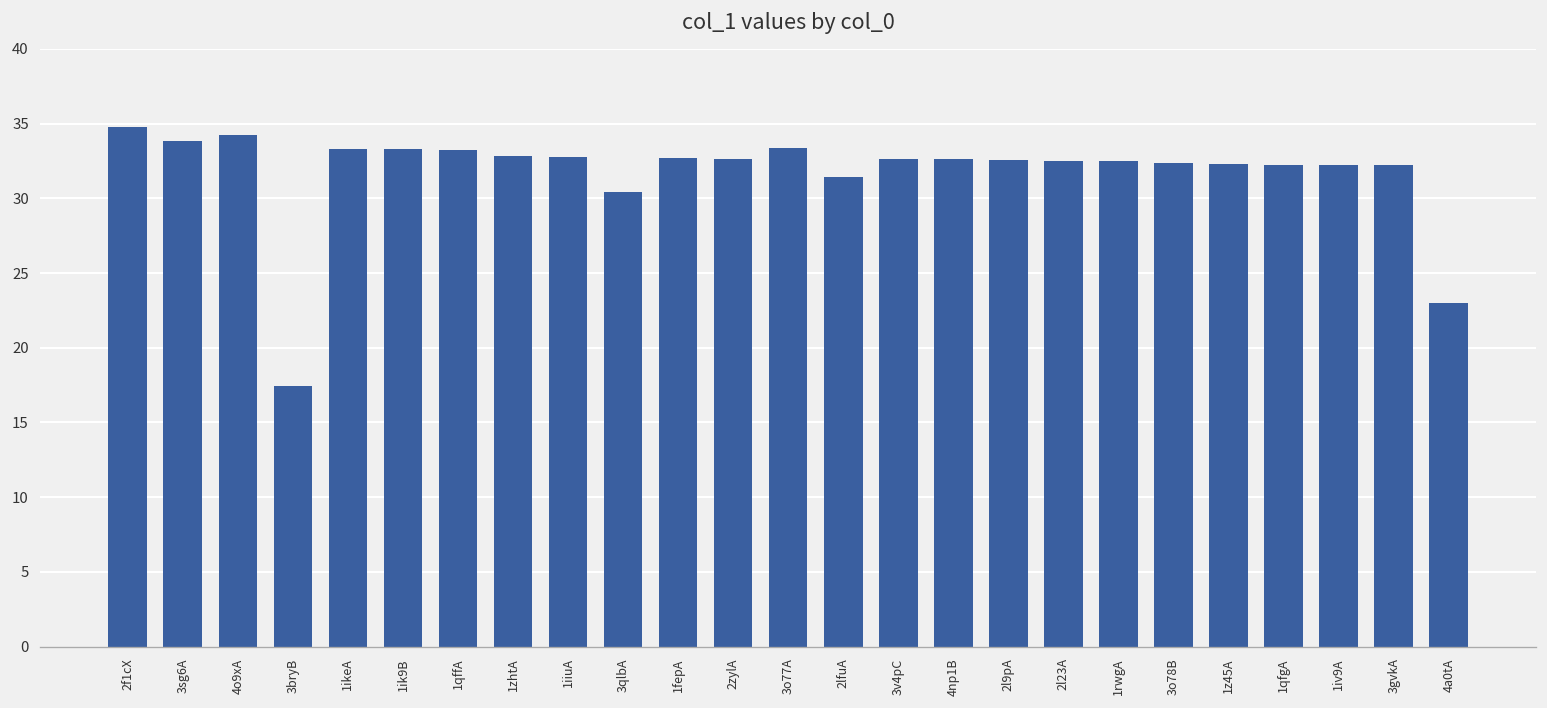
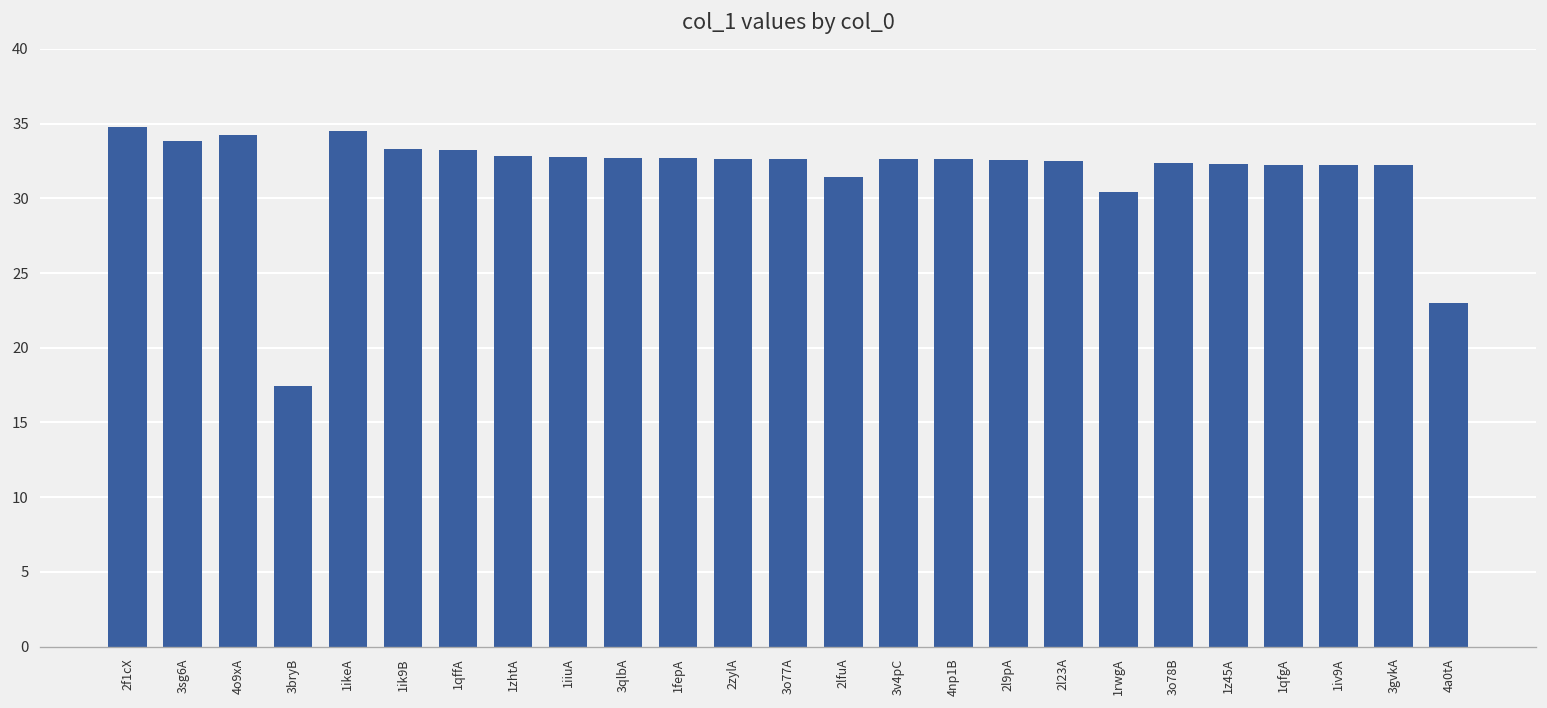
  {
    "2f1cX": 34.8,
    "3sg6A": 33.8,
    "4o9xA": 34.3,
    "3bryB": 17.4,
-   "1ikeA": 33.3,
+   "1ikeA": 34.5,
    "1ik9B": 33.3,
    "1qffA": 33.2,
    "1zhtA": 32.8,
    "1iiuA": 32.8,
-   "3qlbA": 30.4,
+   "3qlbA": 32.7,
    "1fepA": 32.7,
    "2zylA": 32.6,
-   "3o77A": 33.3,
+   "3o77A": 32.6,
    "2lfuA": 31.4,
    "3v4pC": 32.6,
    "4np1B": 32.6,
    "2l9pA": 32.5,
    "2l23A": 32.5,
-   "1rwgA": 32.5,
+   "1rwgA": 30.4,
    "3o78B": 32.4,
    "1z45A": 32.3,
    "1qfgA": 32.3,
    "1iv9A": 32.2,
    "3gvkA": 32.2,
    "4a0tA": 23.0
  }
